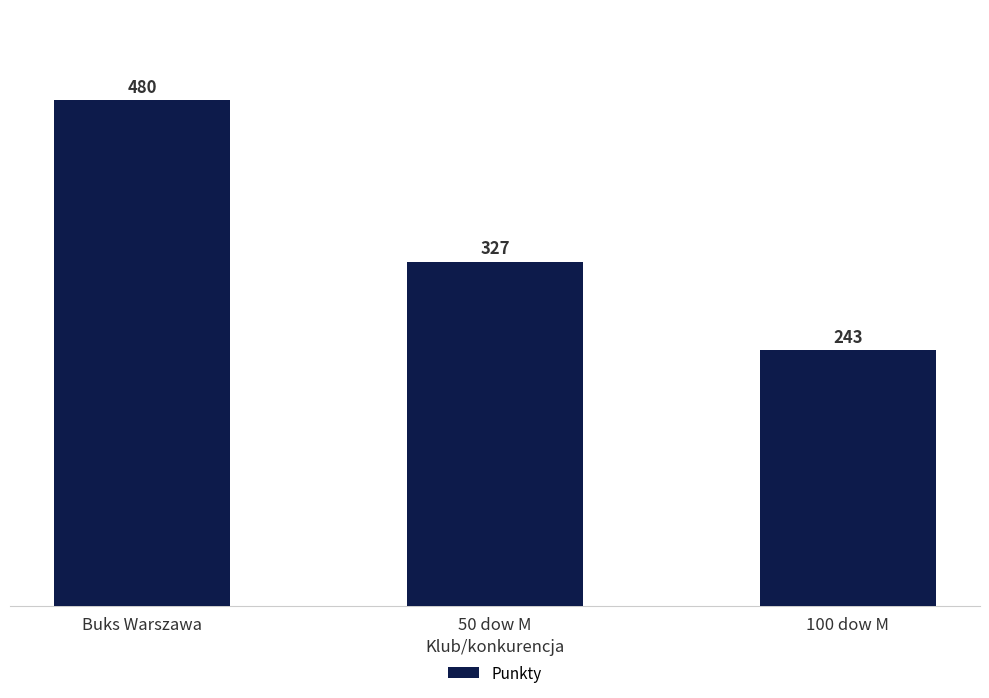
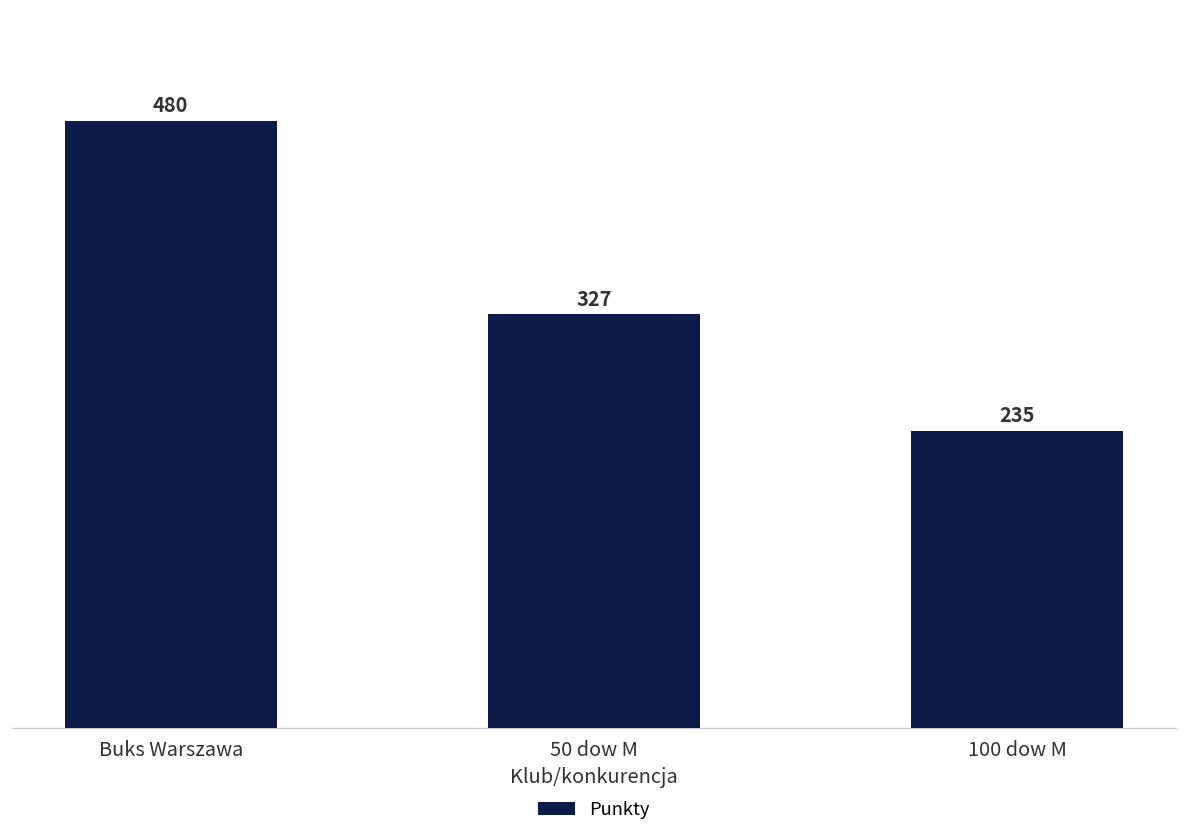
  {
    "Buks Warszawa": 480,
    "50 dow M": 327,
-   "100 dow M": 243
+   "100 dow M": 235
  }
